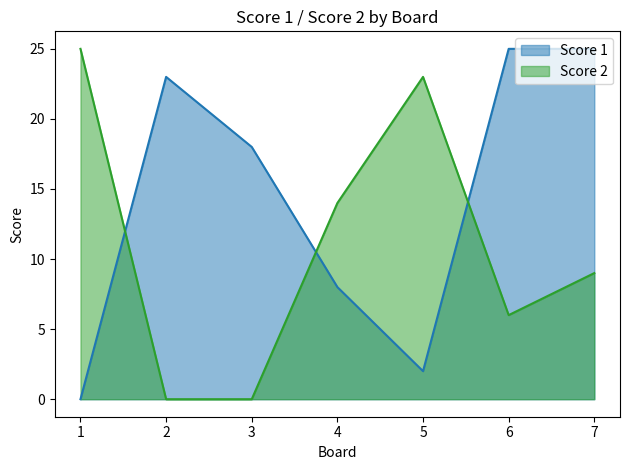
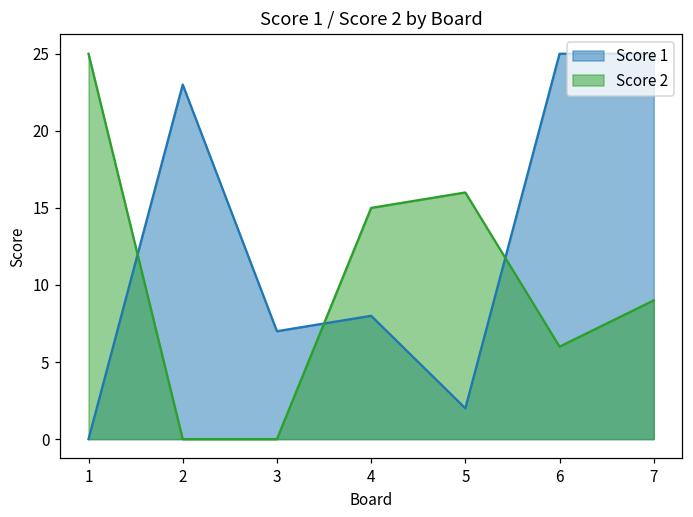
  {
    "Score 1": {
      "1": 0,
      "2": 23,
-     "3": 18,
+     "3": 7,
      "4": 8,
      "5": 2,
      "6": 25
    },
    "Score 2": {
      "1": 25,
      "2": 0,
      "3": 0,
-     "4": 14,
-     "5": 23,
+     "4": 15,
+     "5": 16,
      "6": 6,
      "7": 9
    }
  }
